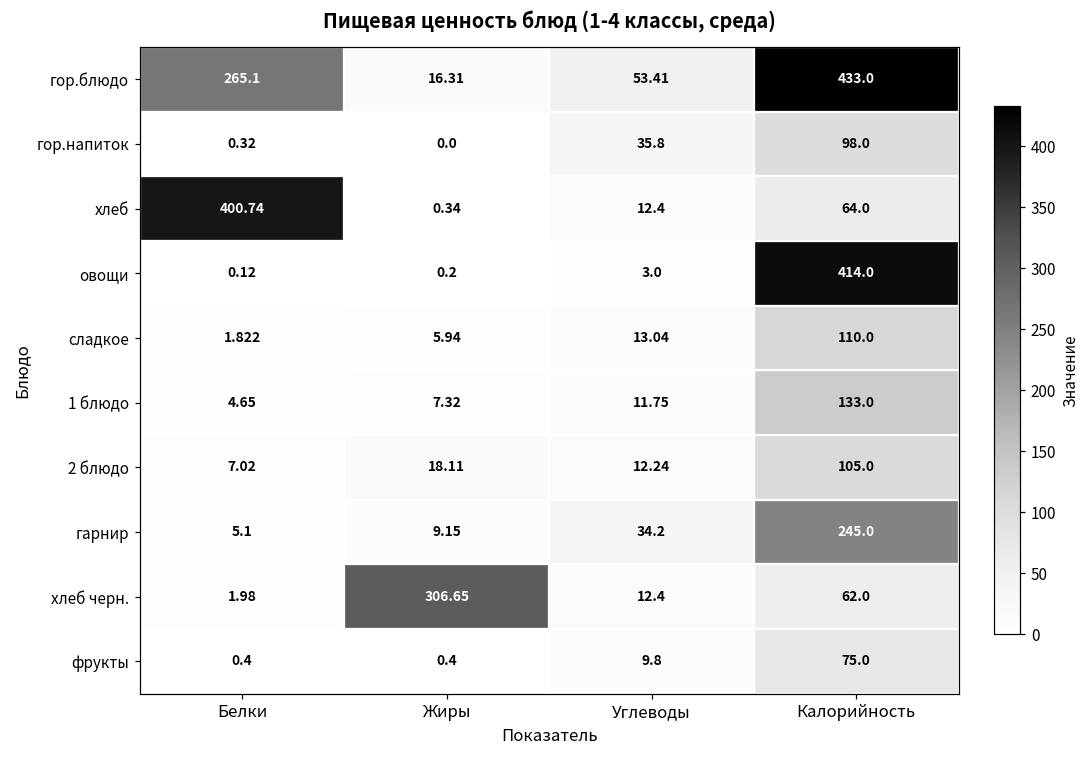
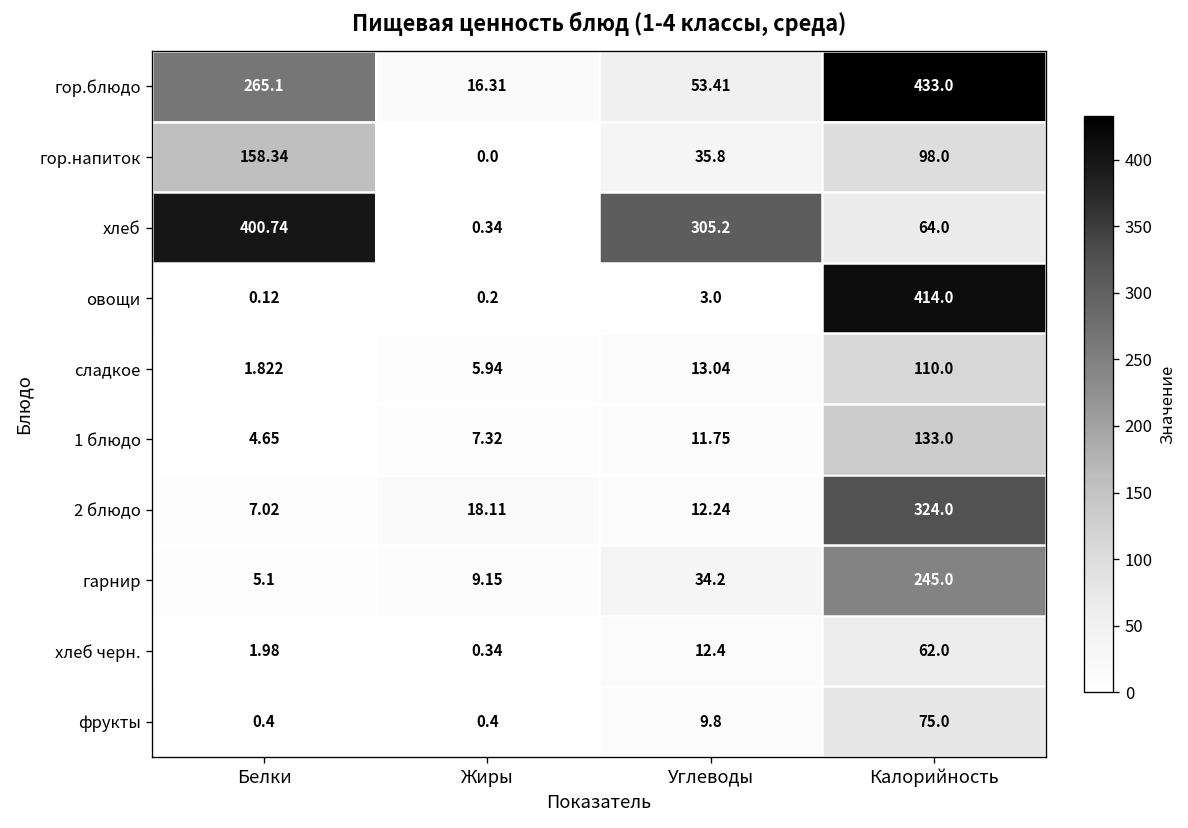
  {
    "гор.блюдо": {
      "Белки": 265.1,
      "Жиры": 16.31,
      "Углеводы": 53.41,
      "Калорийность": 433.0
    },
    "гор.напиток": {
-     "Белки": 0.32,
+     "Белки": 158.34,
      "Жиры": 0.0,
      "Углеводы": 35.8,
      "Калорийность": 98.0
    },
    "хлеб": {
      "Белки": 400.74,
      "Жиры": 0.34,
-     "Углеводы": 12.4,
+     "Углеводы": 305.2,
      "Калорийность": 64.0
    },
    "овощи": {
      "Белки": 0.12,
      "Жиры": 0.2,
      "Углеводы": 3.0,
      "Калорийность": 414.0
    },
    "сладкое": {
      "Белки": 1.822,
      "Жиры": 5.94,
      "Углеводы": 13.04,
      "Калорийность": 110.0
    },
    "1 блюдо": {
      "Белки": 4.65,
      "Жиры": 7.32,
      "Углеводы": 11.75,
      "Калорийность": 133.0
    },
    "2 блюдо": {
      "Белки": 7.02,
      "Жиры": 18.11,
      "Углеводы": 12.24,
-     "Калорийность": 105.0
+     "Калорийность": 324.0
    },
    "гарнир": {
      "Белки": 5.1,
      "Жиры": 9.15,
      "Углеводы": 34.2,
      "Калорийность": 245.0
    },
    "хлеб черн.": {
      "Белки": 1.98,
-     "Жиры": 306.65,
+     "Жиры": 0.34,
      "Углеводы": 12.4,
      "Калорийность": 62.0
    },
    "фрукты": {
      "Белки": 0.4,
      "Жиры": 0.4,
      "Углеводы": 9.8,
      "Калорийность": 75.0
    }
  }
